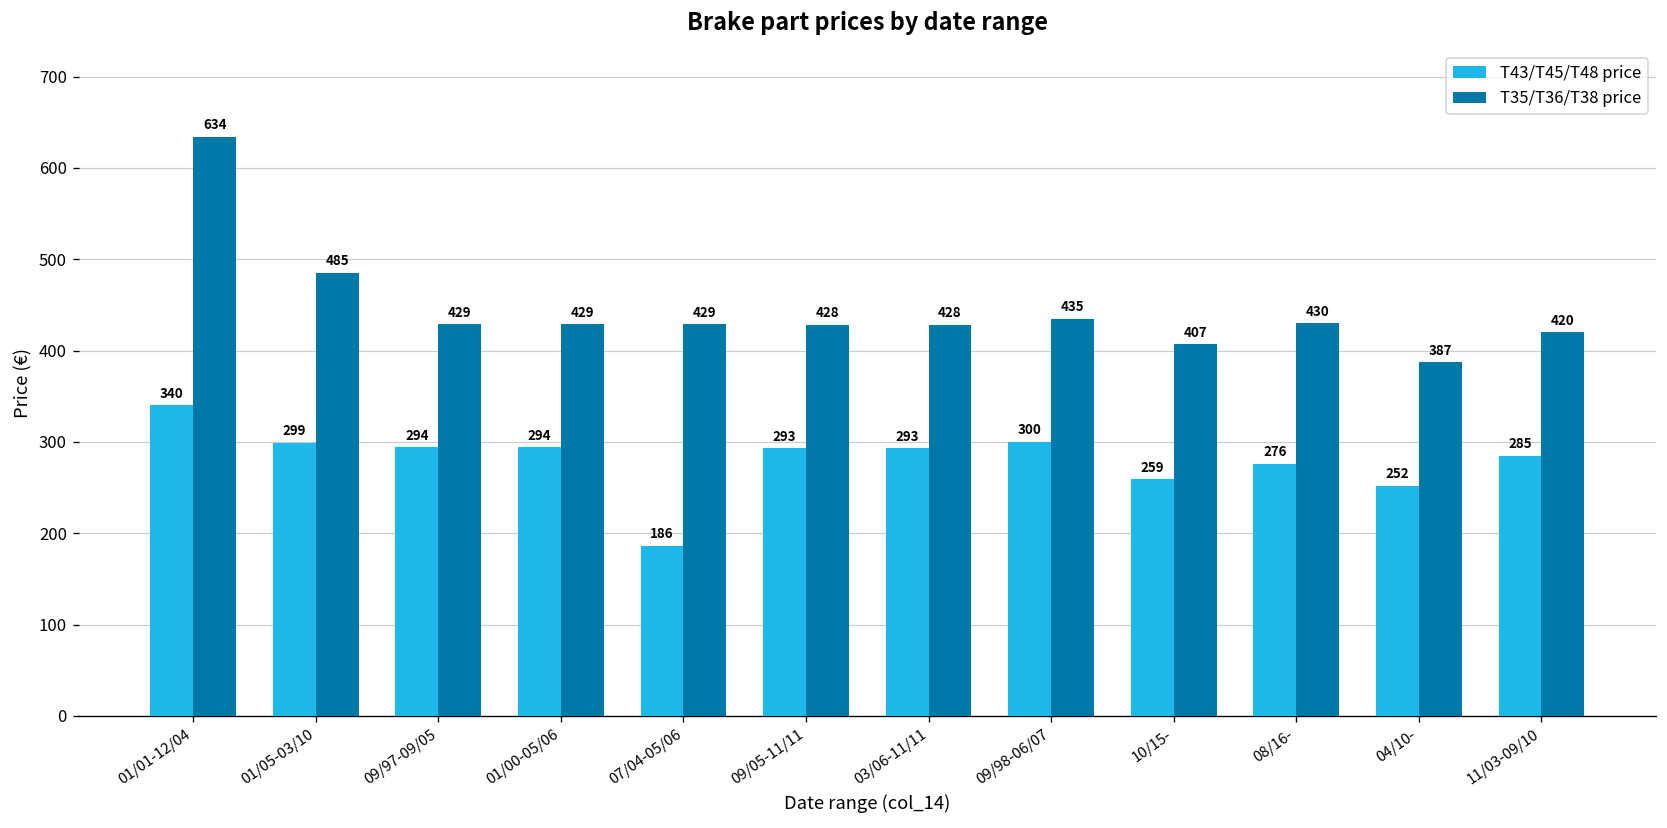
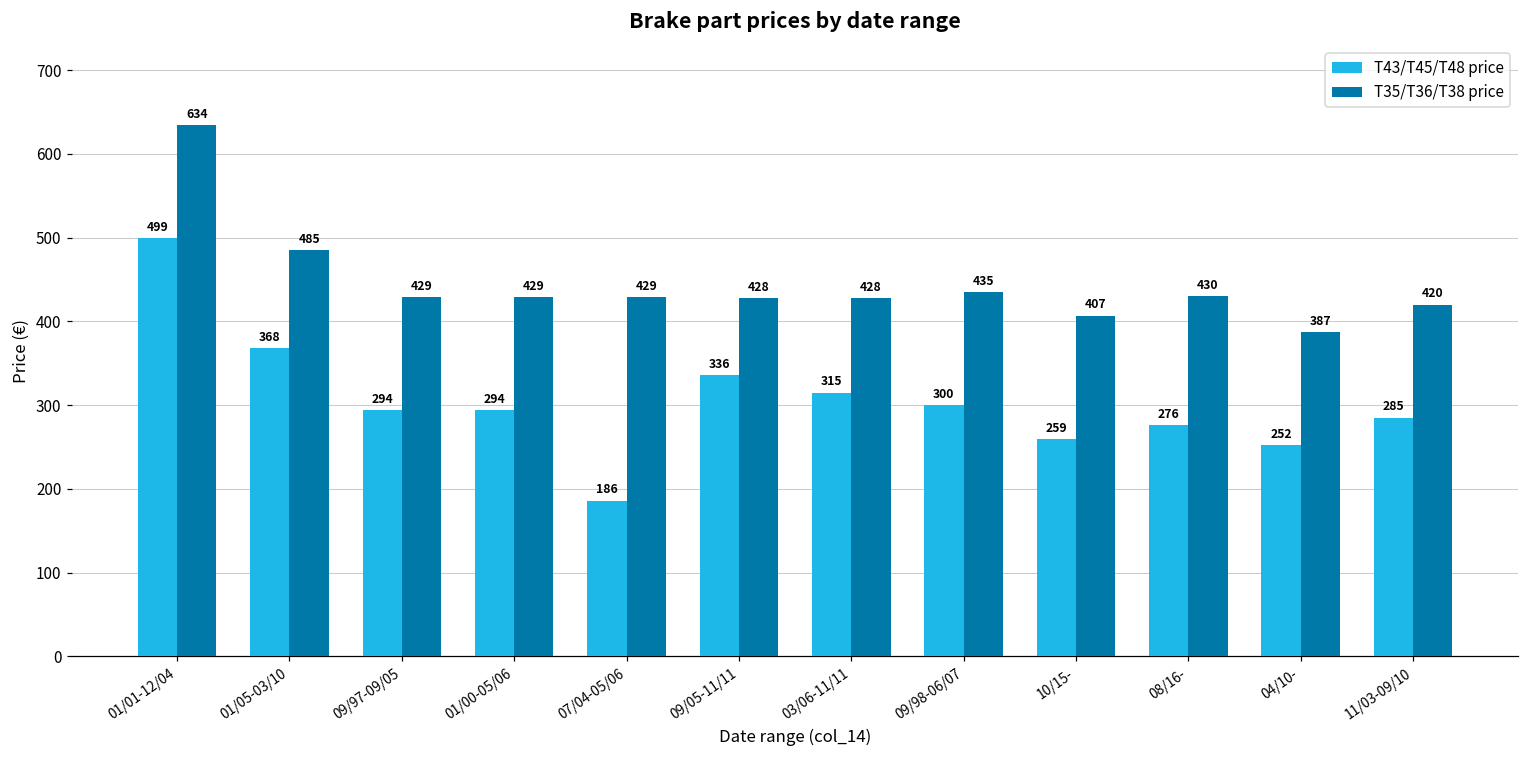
  {
    "T43/T45/T48 price": {
-     "01/01-12/04": 340,
-     "01/05-03/10": 299,
+     "01/01-12/04": 499,
+     "01/05-03/10": 368,
      "09/97-09/05": 294,
      "01/00-05/06": 294,
      "07/04-05/06": 186,
-     "09/05-11/11": 293,
-     "03/06-11/11": 293,
+     "09/05-11/11": 336,
+     "03/06-11/11": 315,
      "09/98-06/07": 300,
      "10/15-": 259,
      "08/16-": 276,
      "04/10-": 252,
      "11/03-09/10": 285
    },
    "T35/T36/T38 price": {
      "01/01-12/04": 634,
      "01/05-03/10": 485,
      "09/97-09/05": 429,
      "01/00-05/06": 429,
      "07/04-05/06": 429,
      "09/05-11/11": 428,
      "03/06-11/11": 428,
      "09/98-06/07": 435,
      "10/15-": 407,
      "08/16-": 430,
      "04/10-": 387,
      "11/03-09/10": 420
    }
  }
